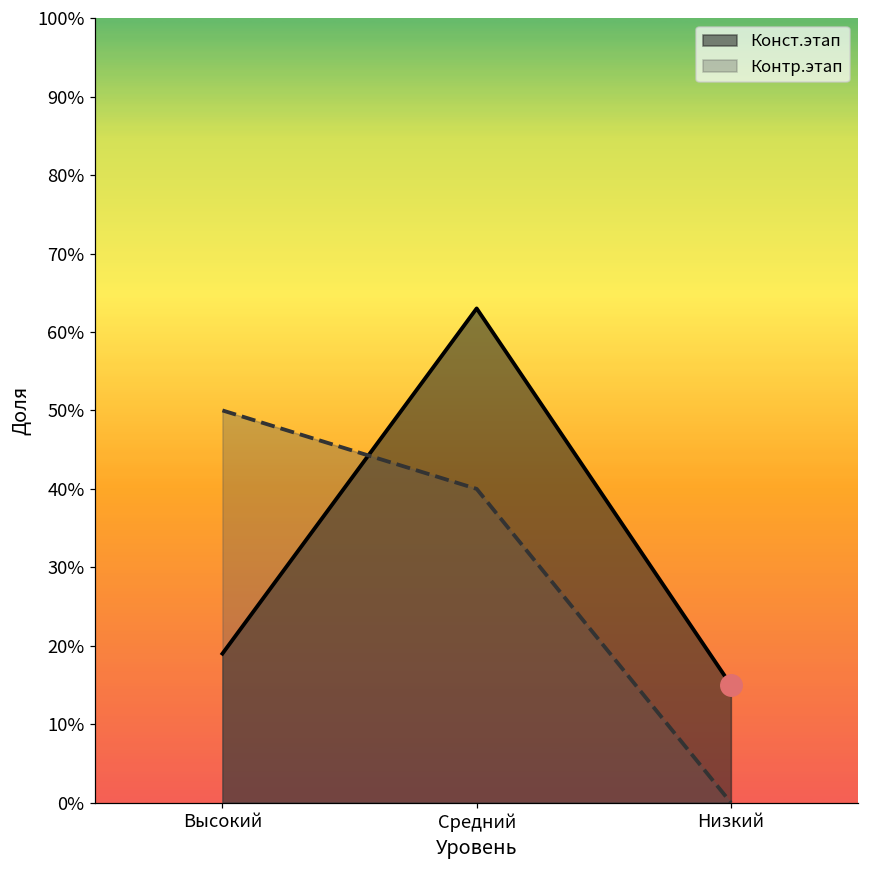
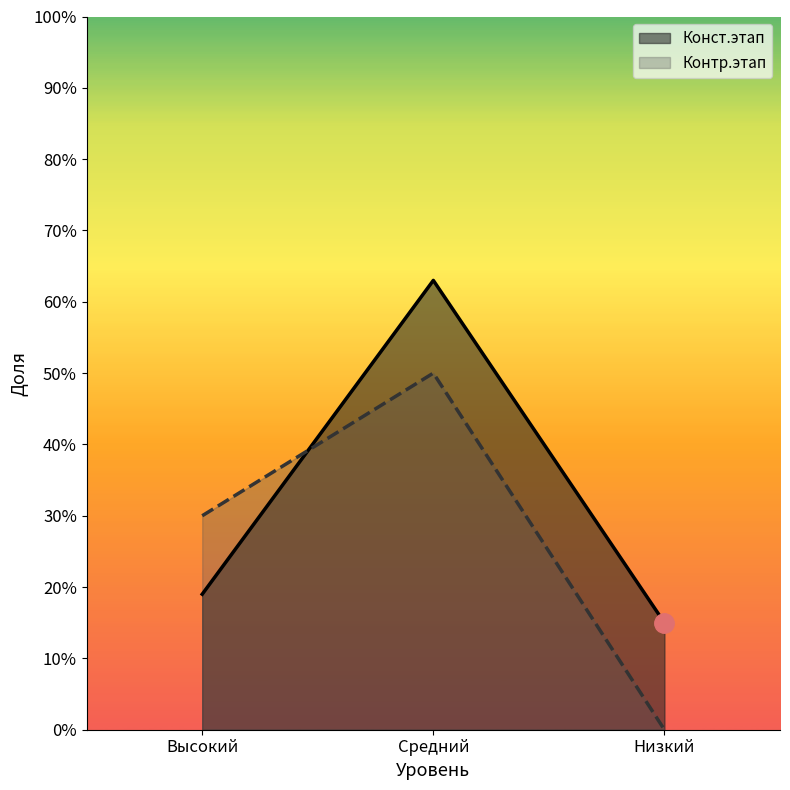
  {
    "Конст.этап": {
      "Высокий": "19%",
      "Средний": "63%"
    },
    "Контр.этап": {
-     "Высокий": "50%",
-     "Средний": "40%",
+     "Высокий": "30%",
+     "Средний": "50%",
      "Низкий": "0%"
    }
  }
